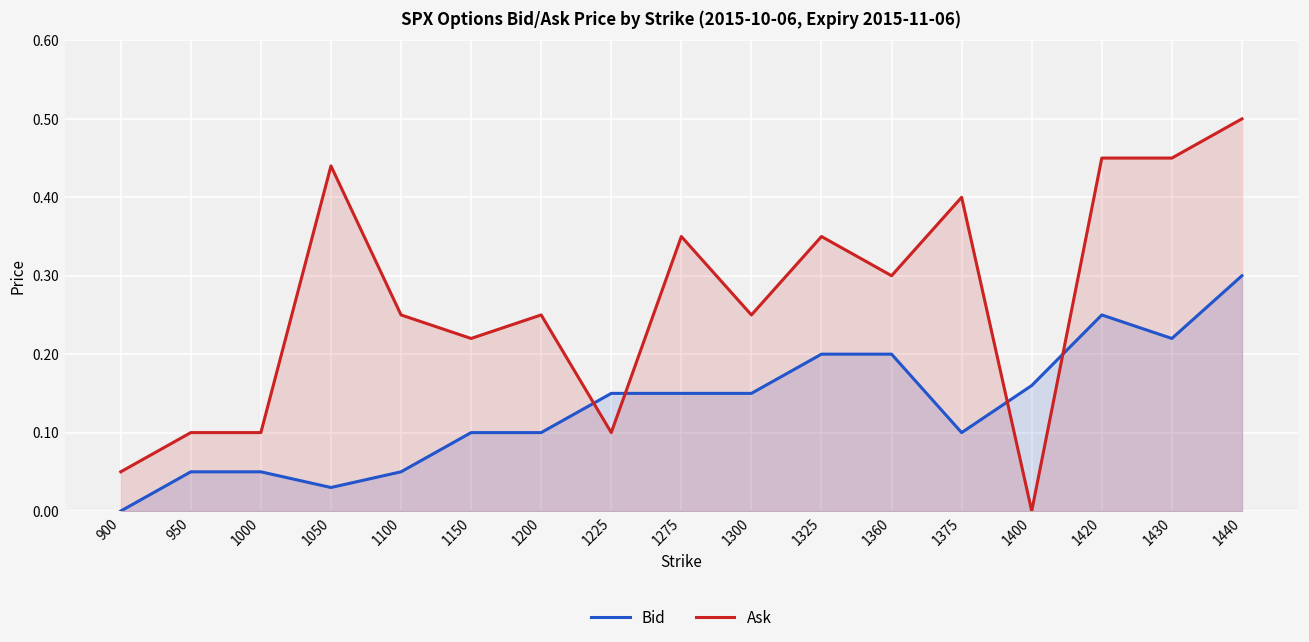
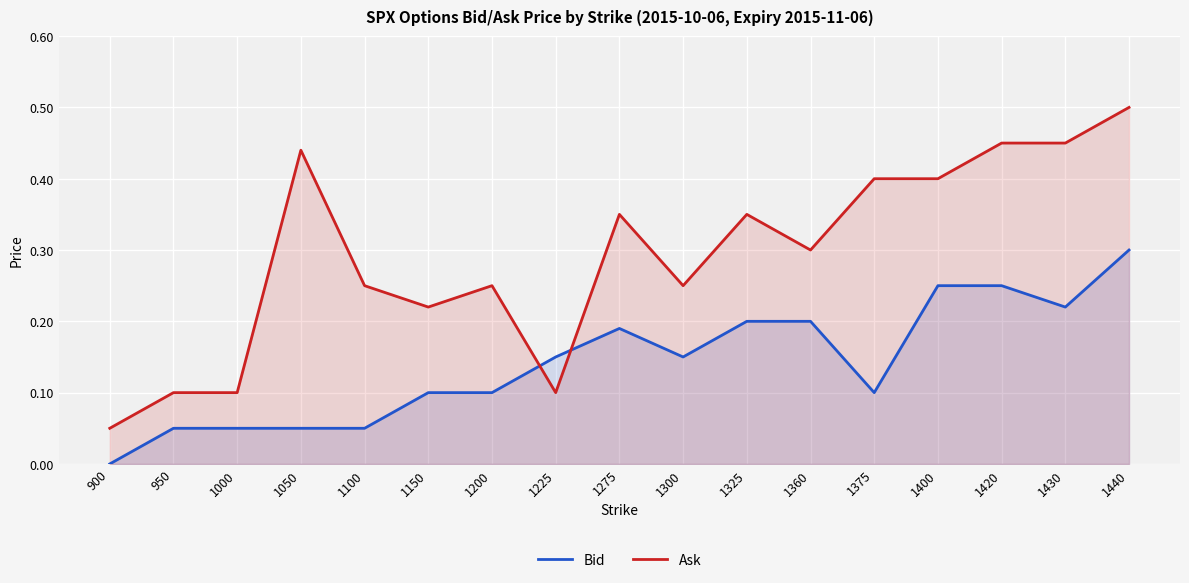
  {
    "Bid": {
      "900": 0.00,
      "950": 0.05,
      "1000": 0.05,
-     "1050": 0.03,
+     "1050": 0.05,
      "1100": 0.05,
      "1150": 0.10,
      "1200": 0.10,
      "1225": 0.15,
-     "1275": 0.15,
+     "1275": 0.19,
      "1300": 0.15,
      "1325": 0.20,
      "1360": 0.20,
      "1375": 0.10,
-     "1400": 0.16,
+     "1400": 0.25,
      "1420": 0.25,
      "1430": 0.22,
      "1440": 0.30
    },
    "Ask": {
      "900": 0.05,
      "950": 0.1,
      "1000": 0.1,
      "1050": 0.44,
      "1100": 0.25,
      "1150": 0.22,
      "1200": 0.25,
      "1225": 0.1,
      "1275": 0.35,
      "1300": 0.25,
      "1325": 0.35,
      "1360": 0.3,
      "1375": 0.4,
-     "1400": 0.0,
+     "1400": 0.4,
      "1420": 0.45,
      "1430": 0.45,
      "1440": 0.5
    }
  }
